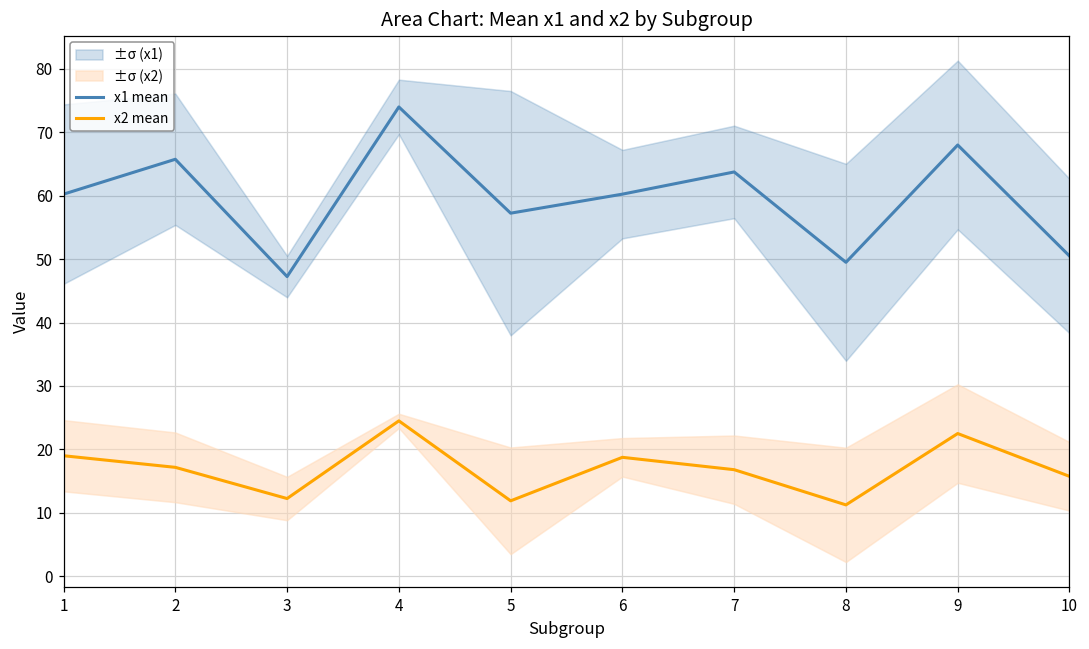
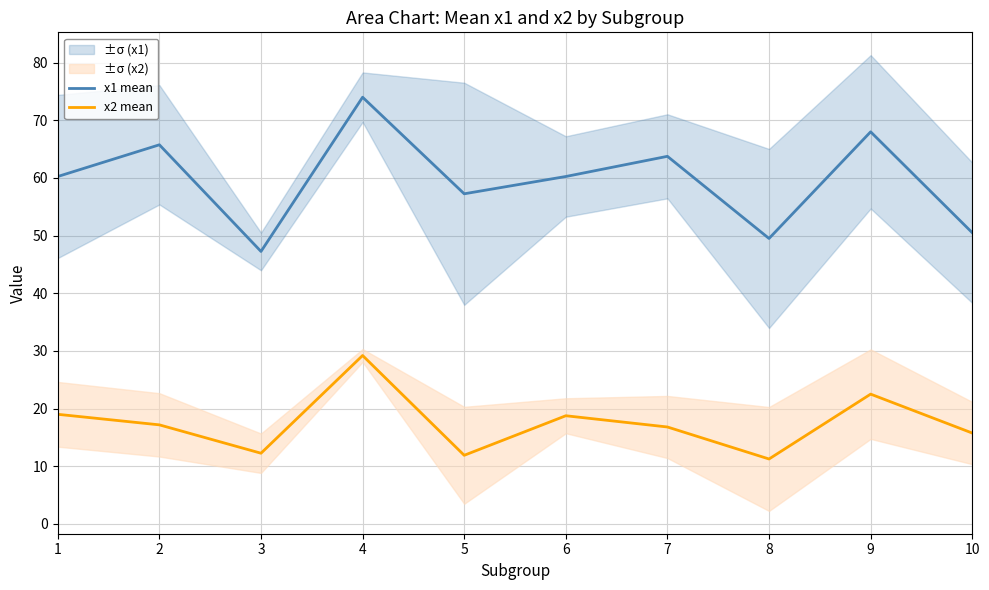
  {
    "x2 mean": {
      "1": 19,
      "2": 17,
      "3": 12,
-     "4": 25,
+     "4": 29,
      "5": 12,
      "6": 19,
      "7": 17,
      "8": 11,
      "9": 23,
      "10": 16
    }
  }
